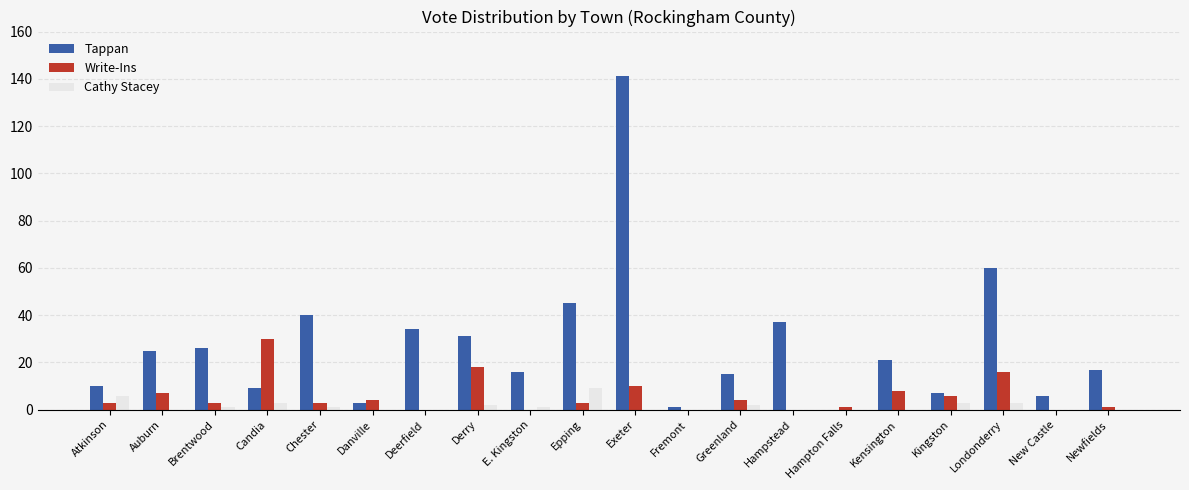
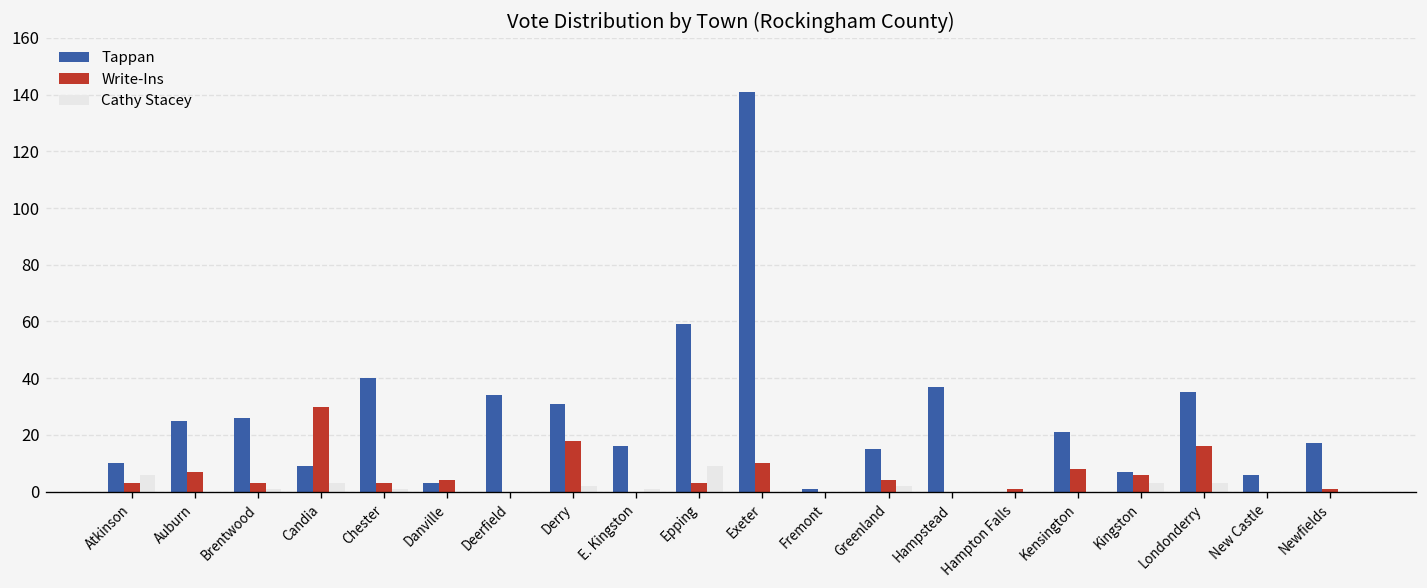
  {
    "Tappan": {
      "Atkinson": 10,
      "Auburn": 25,
      "Brentwood": 26,
      "Candia": 9,
      "Chester": 40,
      "Danville": 3,
      "Deerfield": 34,
      "Derry": 31,
      "E. Kingston": 16,
-     "Epping": 45,
+     "Epping": 59,
      "Exeter": 141,
      "Greenland": 15,
      "Hampstead": 37,
      "Hampton Falls": 0,
      "Kensington": 21,
      "Kingston": 7,
-     "Londonderry": 60,
+     "Londonderry": 35,
      "New Castle": 6,
      "Newfields": 17
    },
    "Write-Ins": {
      "Atkinson": 3,
      "Auburn": 7,
      "Brentwood": 3,
      "Candia": 30,
      "Chester": 3,
      "Danville": 4,
      "Deerfield": 0,
      "Derry": 18,
      "E. Kingston": 0,
      "Epping": 3,
      "Exeter": 10,
      "Fremont": 0,
      "Greenland": 4,
      "Hampstead": 0,
      "Kensington": 8,
      "Kingston": 6,
      "Londonderry": 16,
      "New Castle": 0
    },
    "Cathy Stacey": {
      "Atkinson": 6,
      "Auburn": 0,
      "Candia": 3,
      "Danville": 0,
      "Deerfield": 0,
      "Derry": 2,
      "Epping": 9,
      "Exeter": 0,
      "Fremont": 0,
      "Greenland": 2,
      "Hampstead": 0,
      "Hampton Falls": 0,
      "Kensington": 0,
      "Kingston": 3,
      "Londonderry": 3,
      "New Castle": 0,
      "Newfields": 0
    }
  }
